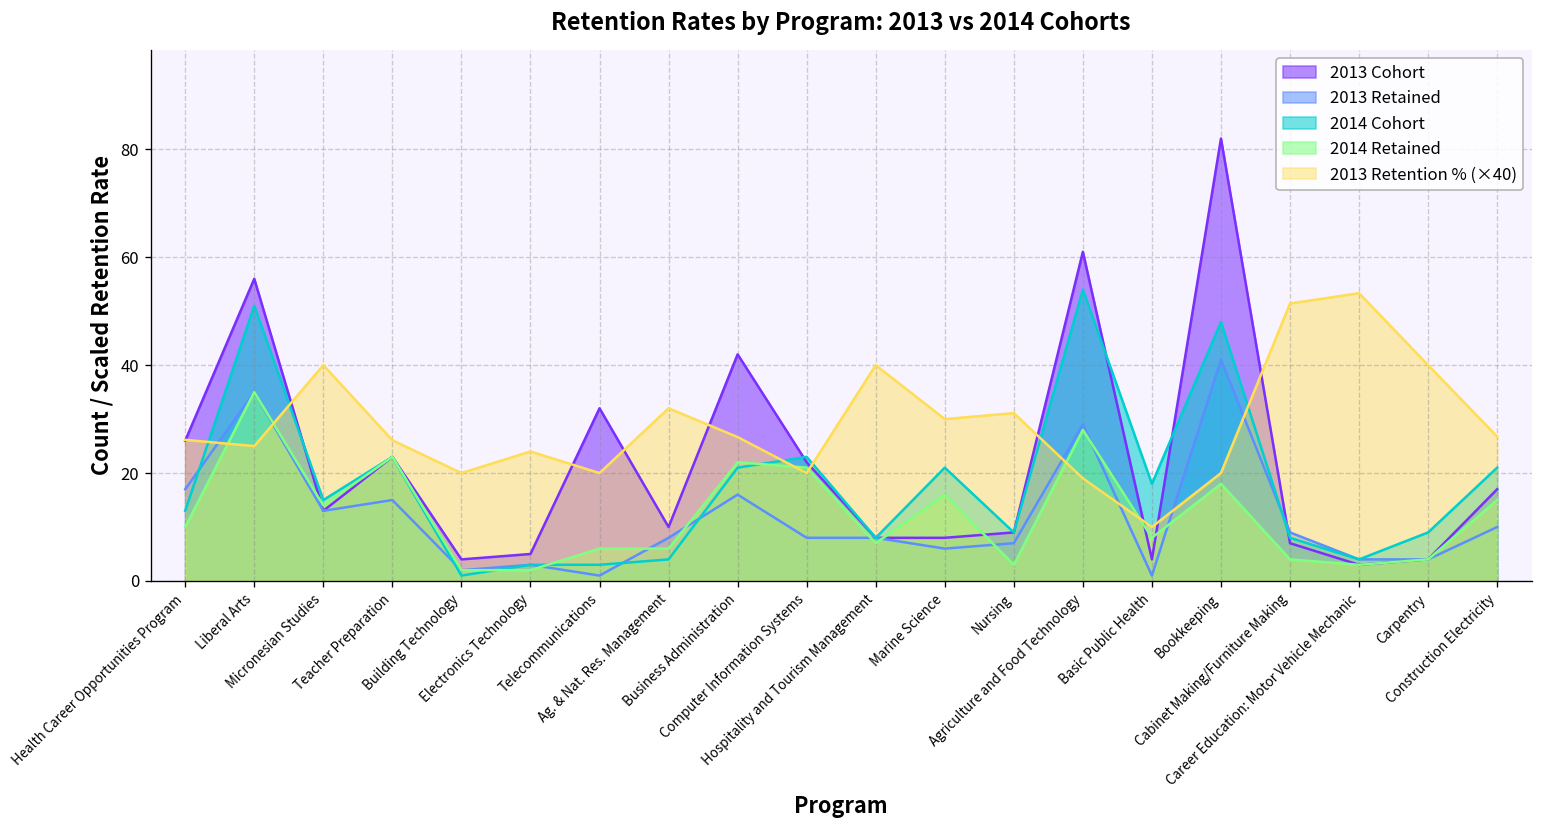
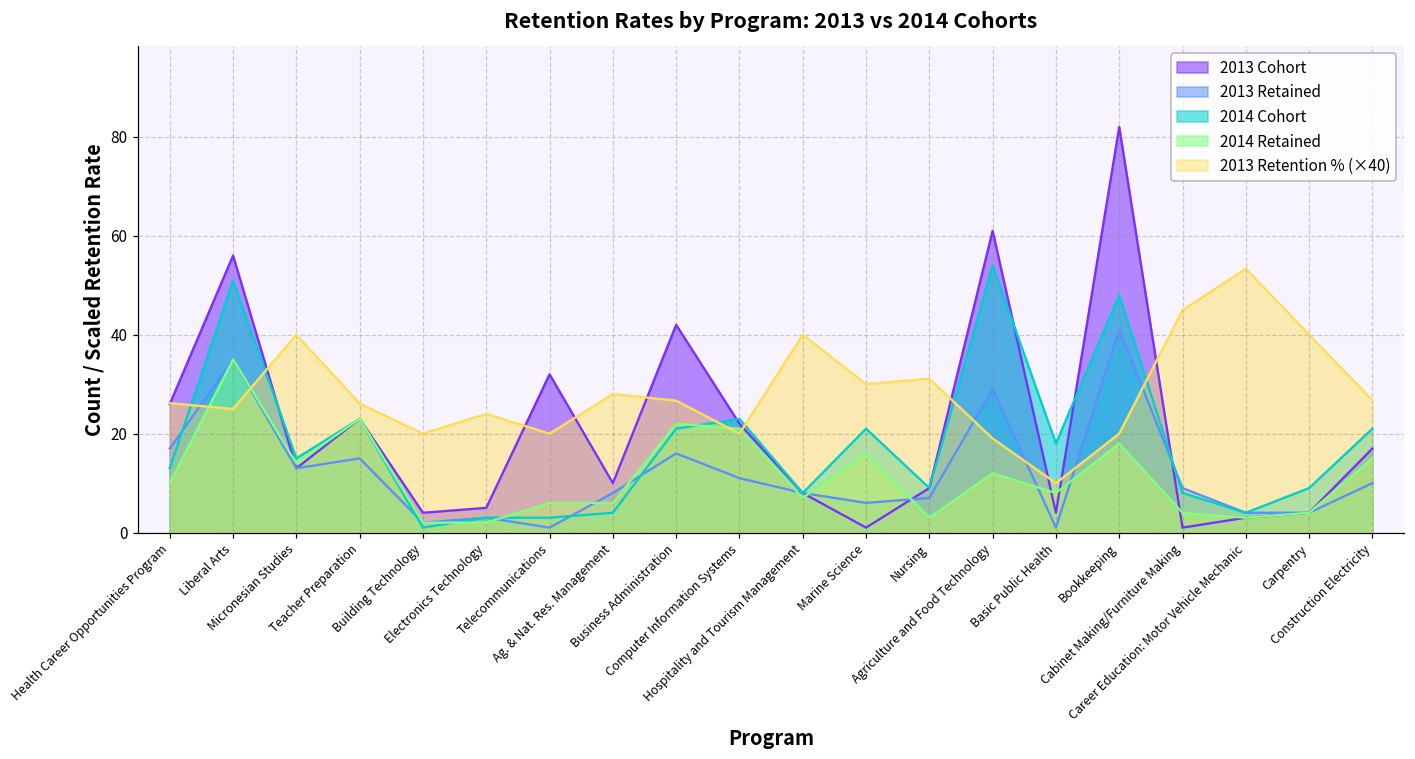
  {
    "2013 Cohort": {
      "Liberal Arts": 56,
      "Building Technology": 4,
      "Electronics Technology": 5,
      "Telecommunications": 32,
      "Ag. & Nat. Res. Management": 10,
      "Business Administration": 42,
      "Computer Information Systems": 22,
-     "Marine Science": 8,
+     "Marine Science": 1,
      "Agriculture and Food Technology": 61,
      "Basic Public Health": 4,
      "Bookkeeping": 82,
-     "Cabinet Making/Furniture Making": 7,
+     "Cabinet Making/Furniture Making": 1,
      "Construction Electricity": 17
    },
    "2013 Retained": {
      "Health Career Opportunities Program": 17,
      "Teacher Preparation": 15,
      "Telecommunications": 1,
      "Ag. & Nat. Res. Management": 8,
      "Business Administration": 16,
-     "Computer Information Systems": 8,
+     "Computer Information Systems": 11,
      "Marine Science": 6,
      "Nursing": 7,
      "Agriculture and Food Technology": 29,
      "Basic Public Health": 1,
      "Bookkeeping": 41,
      "Cabinet Making/Furniture Making": 9,
      "Construction Electricity": 10
    },
    "2014 Cohort": {
      "Health Career Opportunities Program": 13,
      "Liberal Arts": 51,
      "Micronesian Studies": 15,
      "Building Technology": 1,
      "Telecommunications": 3,
      "Ag. & Nat. Res. Management": 4,
      "Business Administration": 21,
      "Computer Information Systems": 23,
      "Marine Science": 21,
      "Agriculture and Food Technology": 54,
      "Basic Public Health": 18,
      "Bookkeeping": 48,
      "Cabinet Making/Furniture Making": 8,
      "Carpentry": 9,
      "Construction Electricity": 21
    },
    "2014 Retained": {
      "Health Career Opportunities Program": 10,
      "Micronesian Studies": 14,
      "Electronics Technology": 2,
      "Telecommunications": 6,
      "Ag. & Nat. Res. Management": 6,
      "Business Administration": 22,
      "Computer Information Systems": 21,
      "Hospitality and Tourism Management": 7,
      "Marine Science": 16,
      "Nursing": 3,
-     "Agriculture and Food Technology": 28,
+     "Agriculture and Food Technology": 12,
      "Basic Public Health": 8,
      "Bookkeeping": 18,
      "Cabinet Making/Furniture Making": 4,
      "Construction Electricity": 15
    },
    "2013 Retention % (×40)": {
      "Liberal Arts": 25,
      "Micronesian Studies": 40,
      "Teacher Preparation": 26,
      "Building Technology": 20,
      "Electronics Technology": 24,
      "Telecommunications": 20,
-     "Ag. & Nat. Res. Management": 32,
+     "Ag. & Nat. Res. Management": 28,
      "Business Administration": 27,
      "Computer Information Systems": 20,
      "Hospitality and Tourism Management": 40,
      "Marine Science": 30,
      "Nursing": 31,
      "Agriculture and Food Technology": 19,
      "Basic Public Health": 10,
      "Bookkeeping": 20,
-     "Cabinet Making/Furniture Making": 51,
+     "Cabinet Making/Furniture Making": 45,
      "Career Education: Motor Vehicle Mechanic": 53,
      "Carpentry": 40,
      "Construction Electricity": 27
    }
  }
